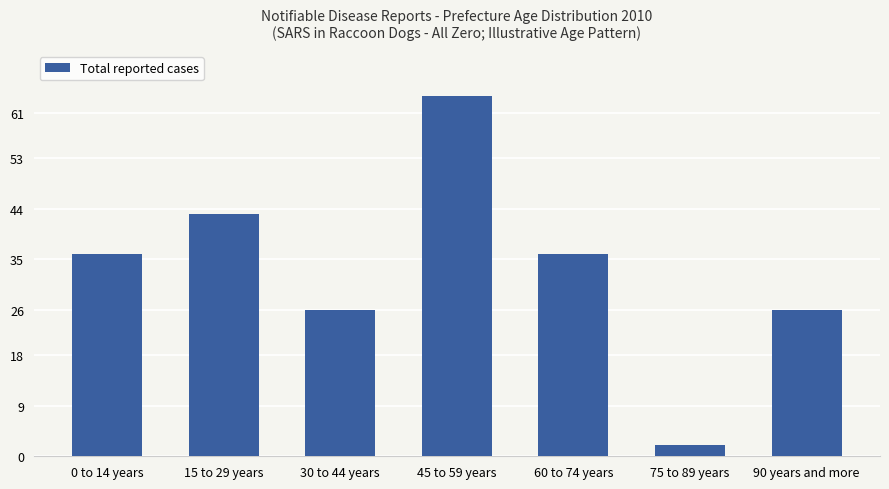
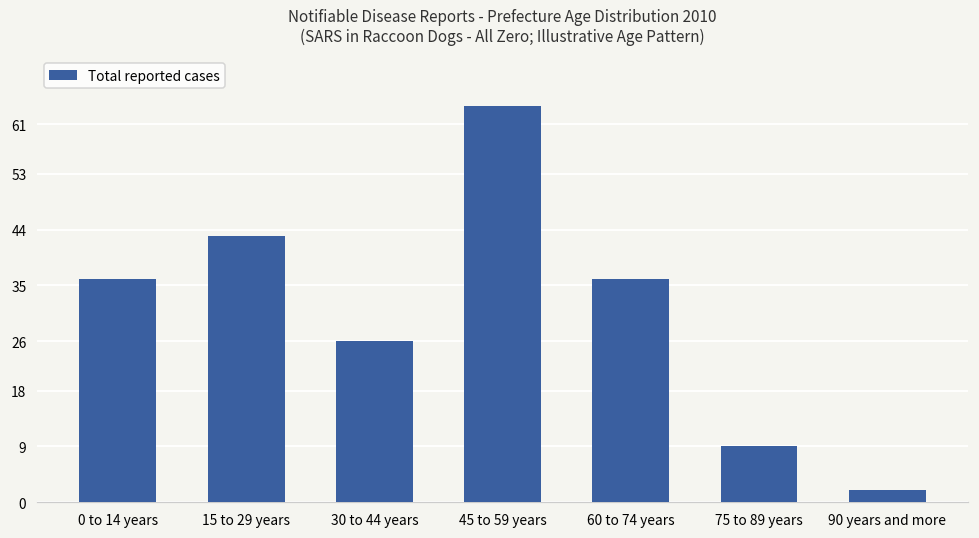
  {
    "0 to 14 years": 36,
    "15 to 29 years": 43,
    "30 to 44 years": 26,
    "45 to 59 years": 64,
    "60 to 74 years": 36,
-   "75 to 89 years": 2,
-   "90 years and more": 26
+   "75 to 89 years": 9,
+   "90 years and more": 2
  }
